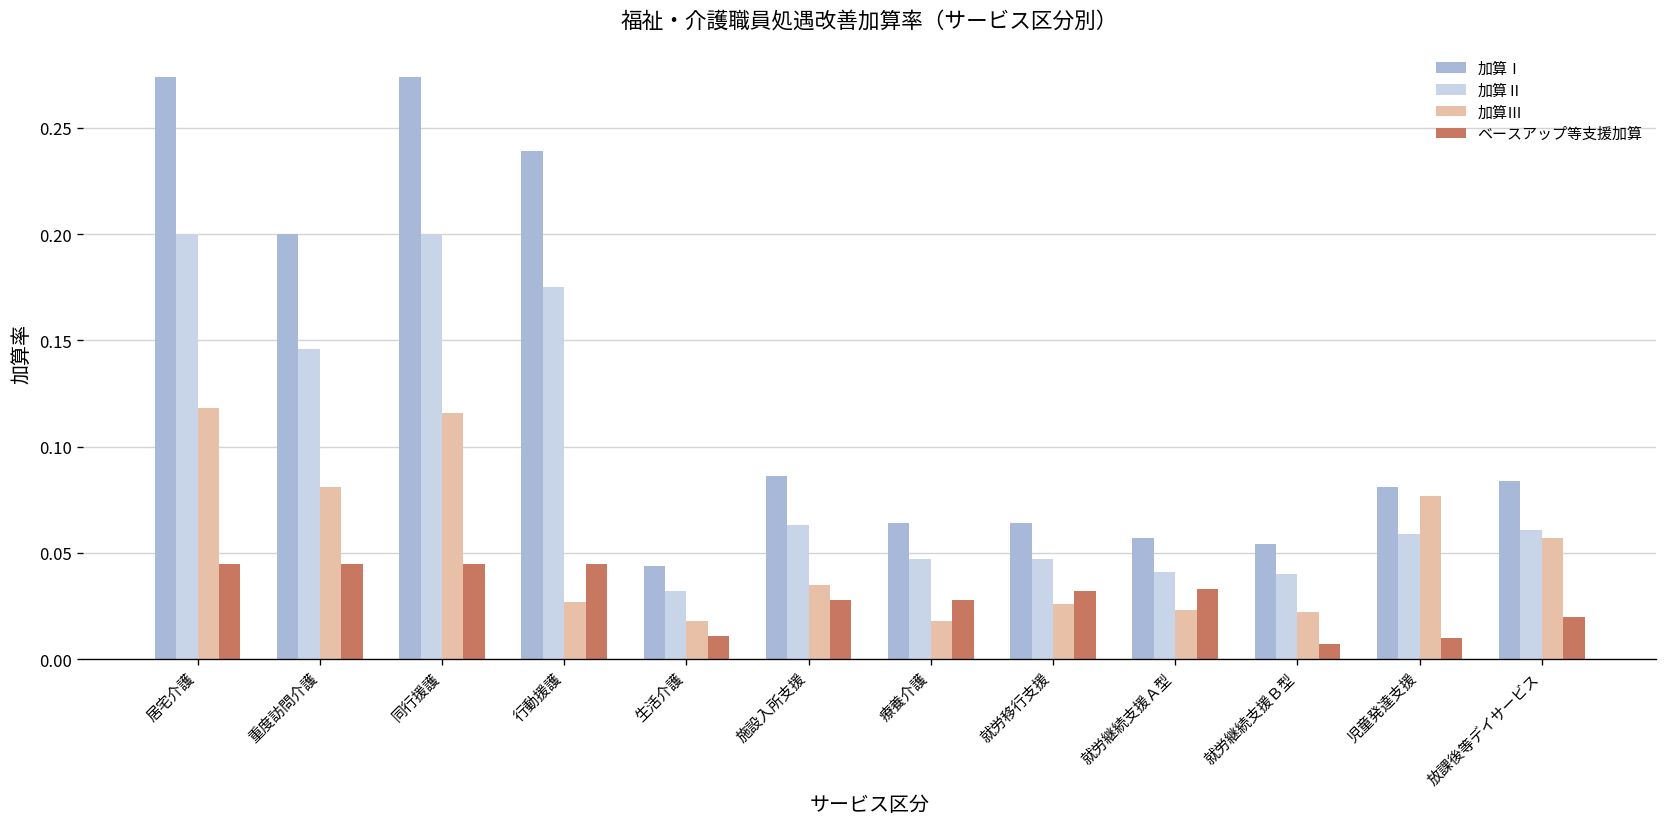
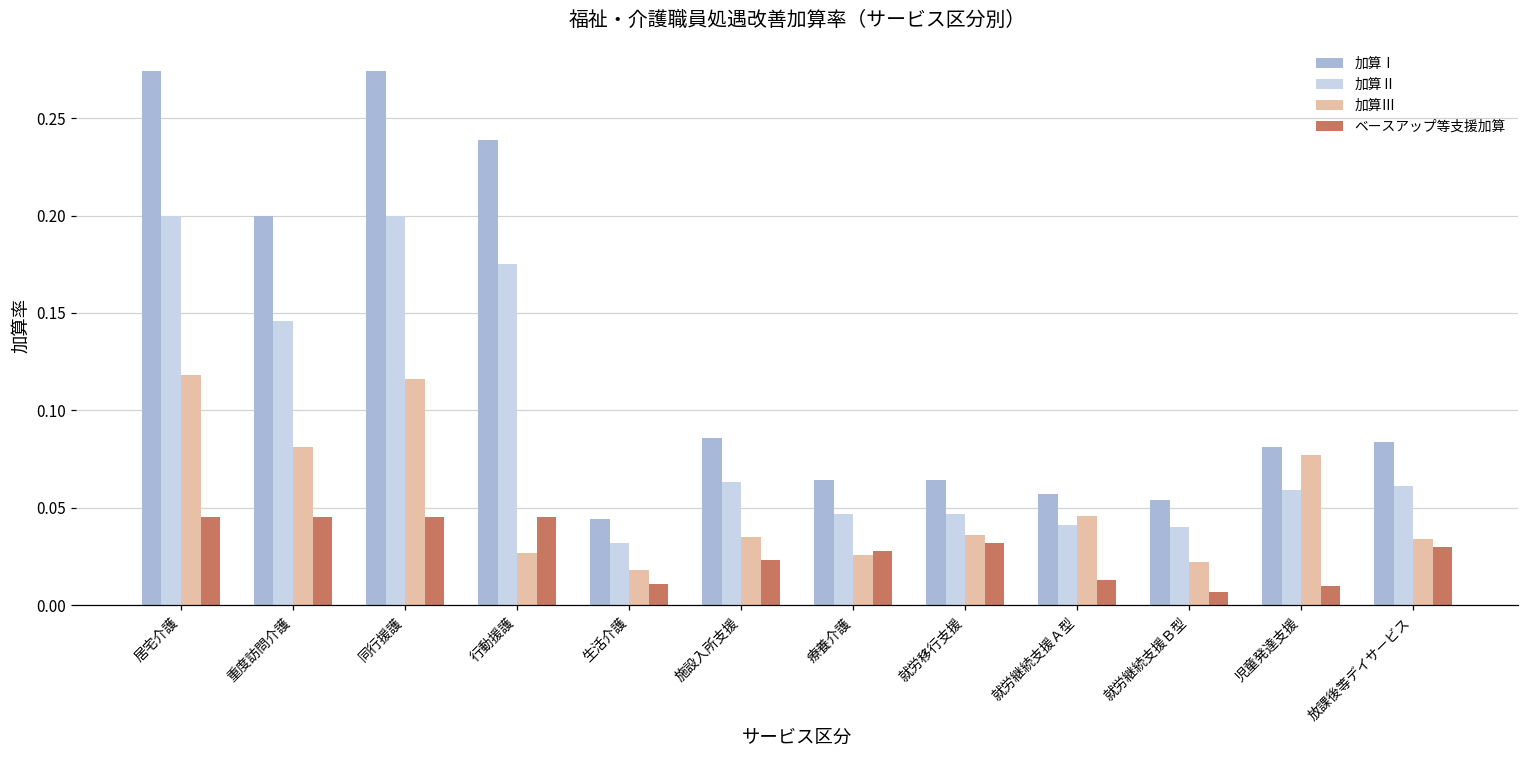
  {
    "加算Ⅲ": {
      "居宅介護": 0.118,
      "重度訪問介護": 0.081,
      "同行援護": 0.116,
      "行動援護": 0.027,
      "生活介護": 0.018,
      "施設入所支援": 0.035,
-     "療養介護": 0.018,
-     "就労移行支援": 0.026,
-     "就労継続支援Ａ型": 0.023,
+     "療養介護": 0.026,
+     "就労移行支援": 0.036,
+     "就労継続支援Ａ型": 0.046,
      "就労継続支援Ｂ型": 0.022,
      "児童発達支援": 0.077,
-     "放課後等デイサービス": 0.057
+     "放課後等デイサービス": 0.034
    },
    "ベースアップ等支援加算": {
      "居宅介護": 0.045,
      "重度訪問介護": 0.045,
      "同行援護": 0.045,
      "行動援護": 0.045,
      "生活介護": 0.011,
-     "施設入所支援": 0.028,
+     "施設入所支援": 0.023,
      "療養介護": 0.028,
      "就労移行支援": 0.032,
-     "就労継続支援Ａ型": 0.033,
+     "就労継続支援Ａ型": 0.013,
      "就労継続支援Ｂ型": 0.007,
      "児童発達支援": 0.010,
-     "放課後等デイサービス": 0.02
+     "放課後等デイサービス": 0.03
    }
  }
